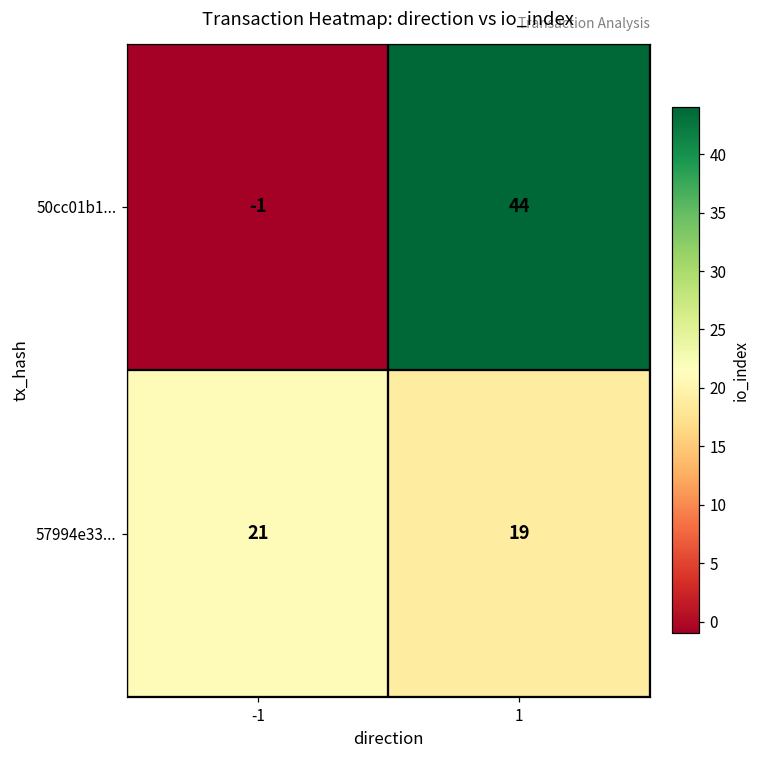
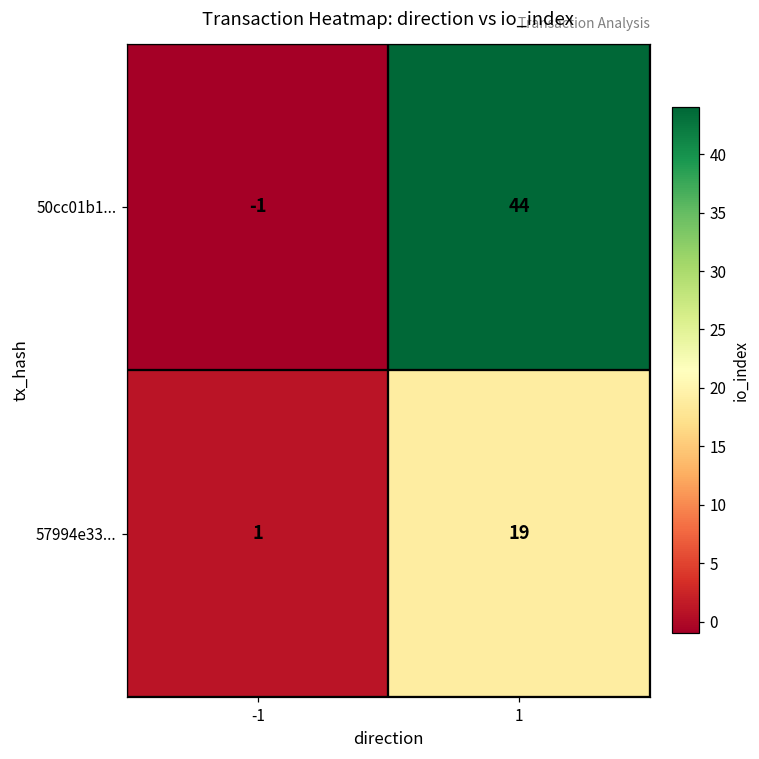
  {
    "50cc01b1...": {
      "-1": -1,
      "1": 44
    },
    "57994e33...": {
-     "-1": 21,
+     "-1": 1,
      "1": 19
    }
  }
